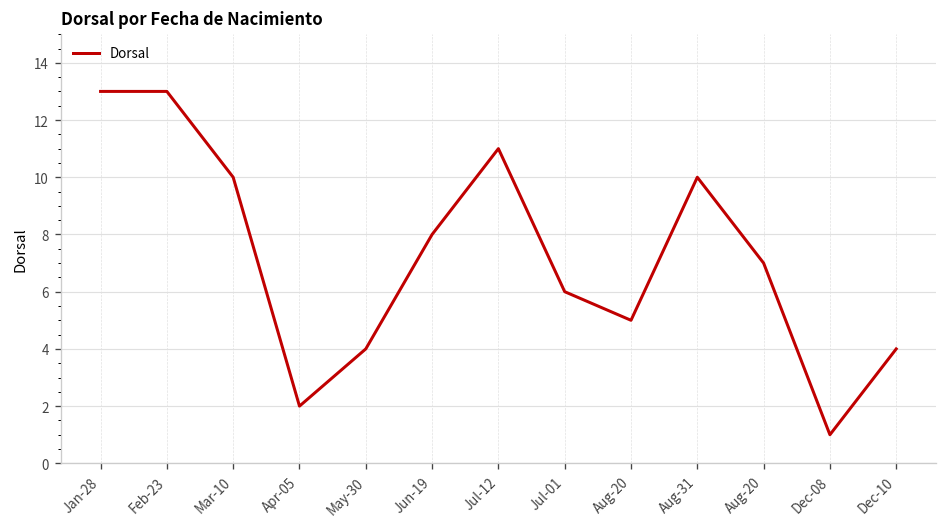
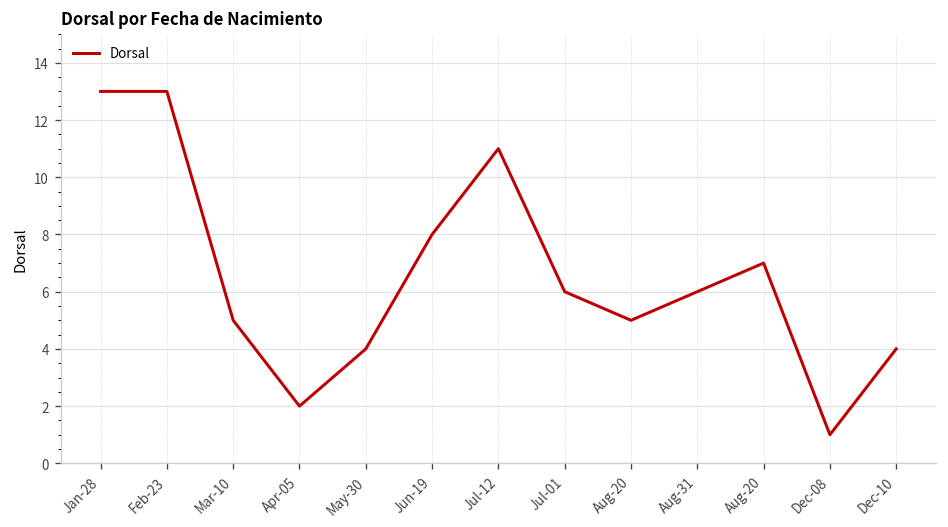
  {
    "Jan-28": 13,
    "Feb-23": 13,
-   "Mar-10": 10,
+   "Mar-10": 5,
    "Apr-05": 2,
    "May-30": 4,
    "Jun-19": 8,
    "Jul-12": 11,
    "Jul-01": 6,
-   "Aug-31": 10,
+   "Aug-31": 6,
    "Dec-08": 1,
    "Dec-10": 4
  }
